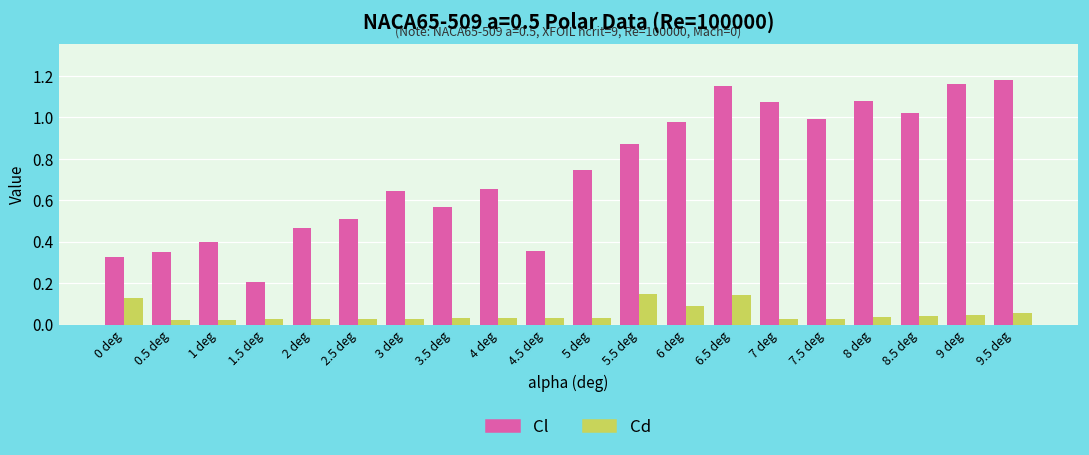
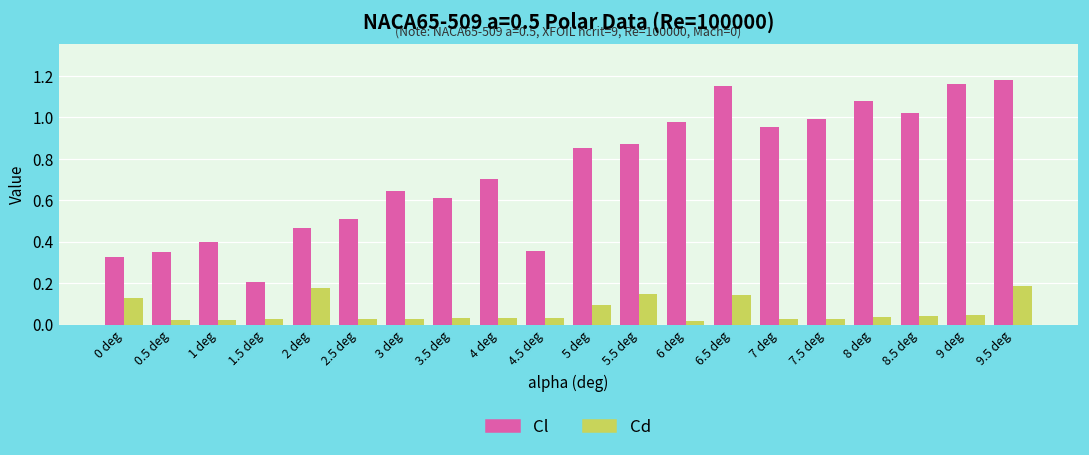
  {
    "Cl": {
      "0 deg": 0.33,
      "0.5 deg": 0.35,
      "1 deg": 0.40,
      "1.5 deg": 0.21,
      "2 deg": 0.47,
      "2.5 deg": 0.51,
      "3 deg": 0.65,
-     "3.5 deg": 0.57,
-     "4 deg": 0.66,
+     "3.5 deg": 0.61,
+     "4 deg": 0.70,
      "4.5 deg": 0.36,
-     "5 deg": 0.75,
+     "5 deg": 0.85,
      "5.5 deg": 0.87,
      "6 deg": 0.98,
      "6.5 deg": 1.15,
-     "7 deg": 1.08,
+     "7 deg": 0.96,
      "7.5 deg": 0.99,
      "8 deg": 1.08,
      "8.5 deg": 1.02,
      "9 deg": 1.16,
      "9.5 deg": 1.18
    },
    "Cd": {
      "0 deg": 0.13,
      "0.5 deg": 0.02,
      "1 deg": 0.02,
      "1.5 deg": 0.03,
-     "2 deg": 0.03,
+     "2 deg": 0.18,
      "2.5 deg": 0.03,
      "3 deg": 0.03,
      "3.5 deg": 0.03,
      "4 deg": 0.03,
      "4.5 deg": 0.03,
-     "5 deg": 0.03,
+     "5 deg": 0.09,
      "5.5 deg": 0.15,
-     "6 deg": 0.09,
+     "6 deg": 0.02,
      "6.5 deg": 0.14,
      "7 deg": 0.03,
      "7.5 deg": 0.03,
      "8 deg": 0.04,
      "8.5 deg": 0.04,
      "9 deg": 0.05,
-     "9.5 deg": 0.06
+     "9.5 deg": 0.19
    }
  }
